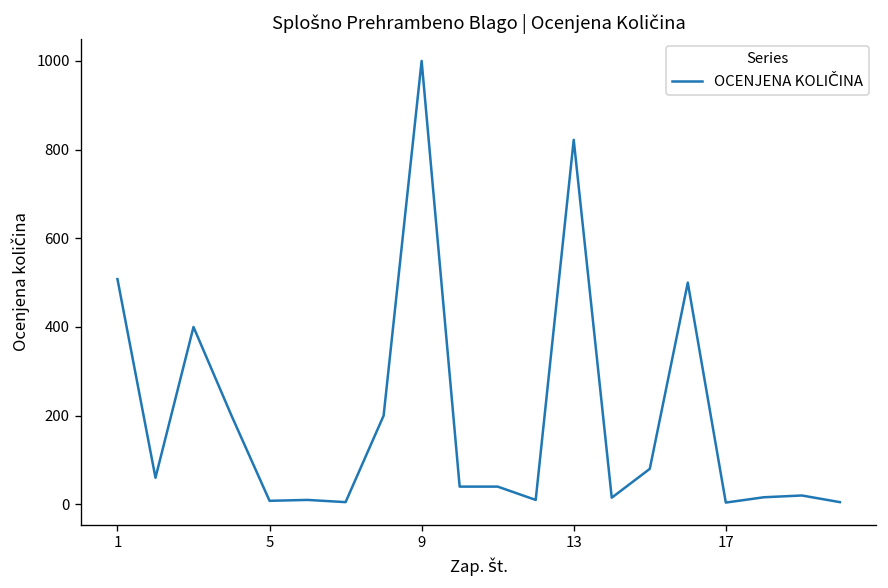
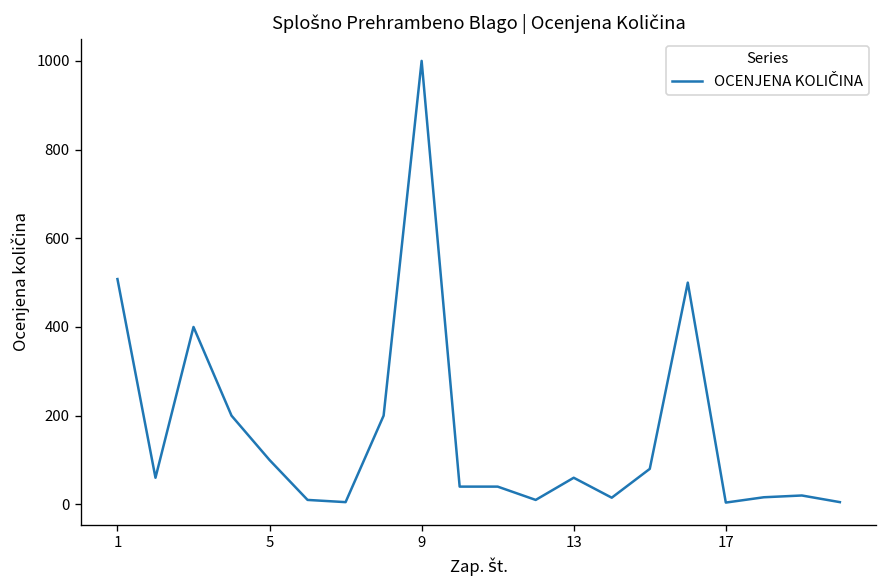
  {
    "1": 510,
-   "5": 10,
+   "5": 100,
    "9": 1000,
-   "13": 820,
+   "13": 60,
    "17": 0
  }
